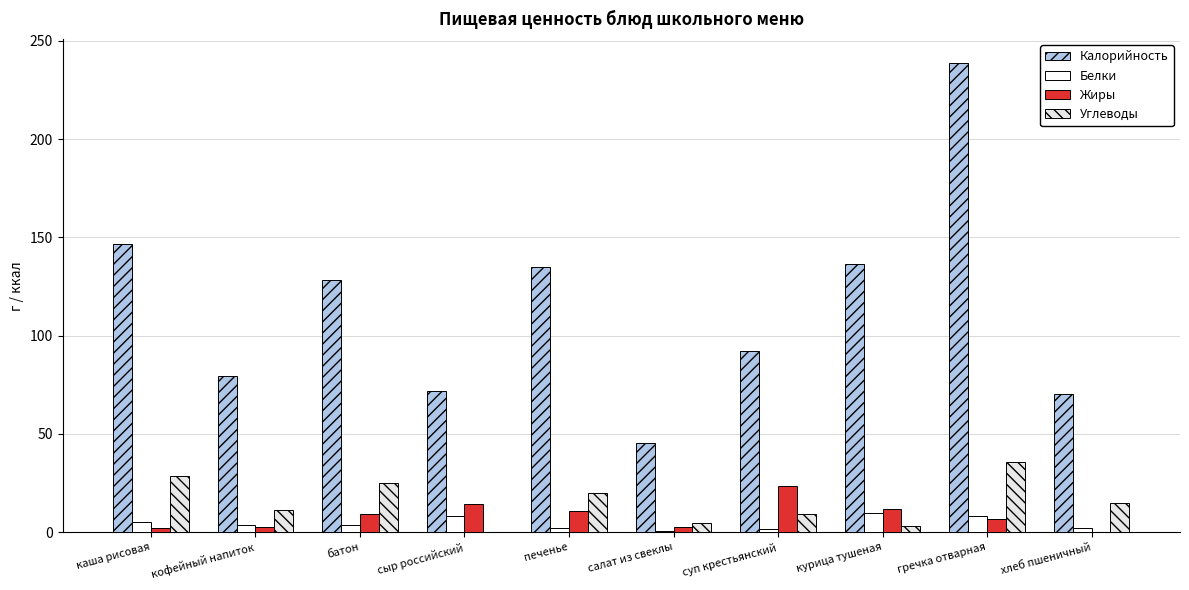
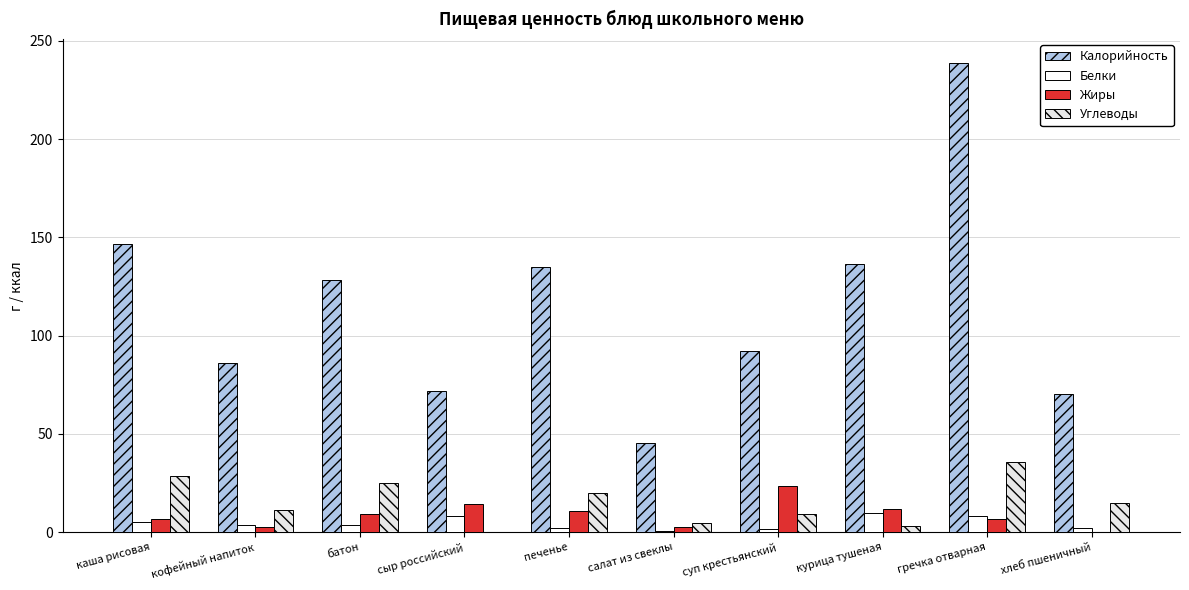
  {
    "Калорийность": {
      "каша рисовая": 147,
-     "кофейный напиток": 80,
+     "кофейный напиток": 86,
      "батон": 129,
      "сыр российский": 72,
      "печенье": 135,
      "салат из свеклы": 46,
      "суп крестьянский": 92,
      "курица тушеная": 136,
      "гречка отварная": 239,
      "хлеб пшеничный": 70
    },
    "Жиры": {
-     "каша рисовая": 2,
+     "каша рисовая": 7,
      "кофейный напиток": 3,
      "батон": 9,
      "сыр российский": 15,
      "печенье": 11,
      "салат из свеклы": 3,
      "суп крестьянский": 23,
      "курица тушеная": 12,
      "гречка отварная": 7
    }
  }
